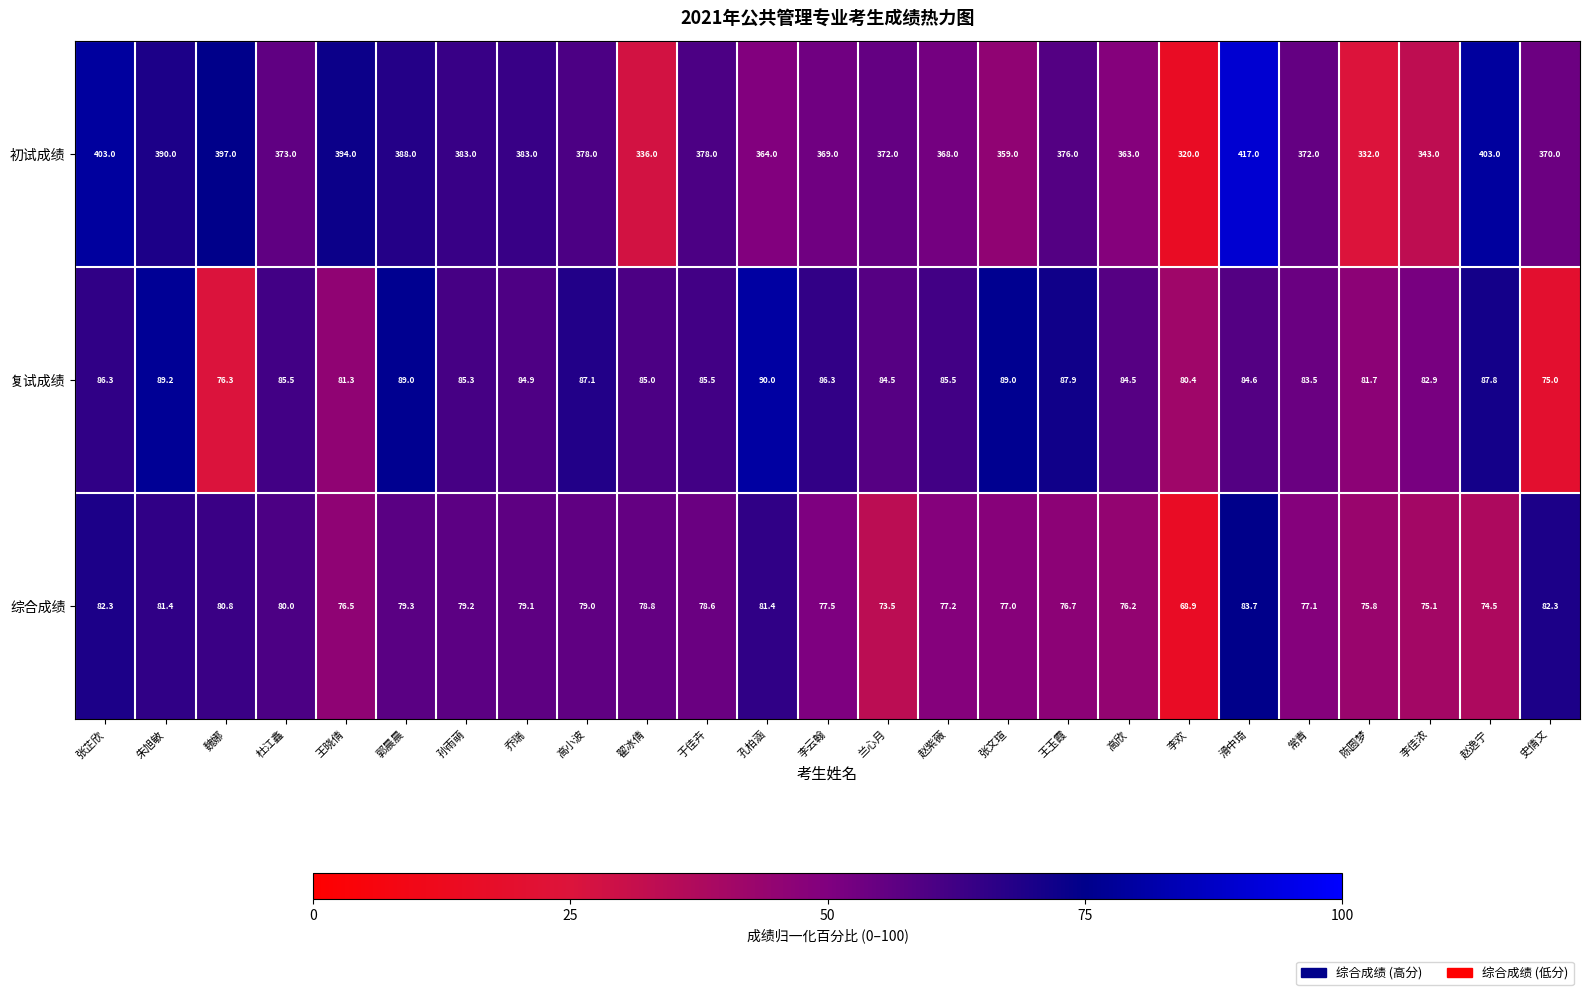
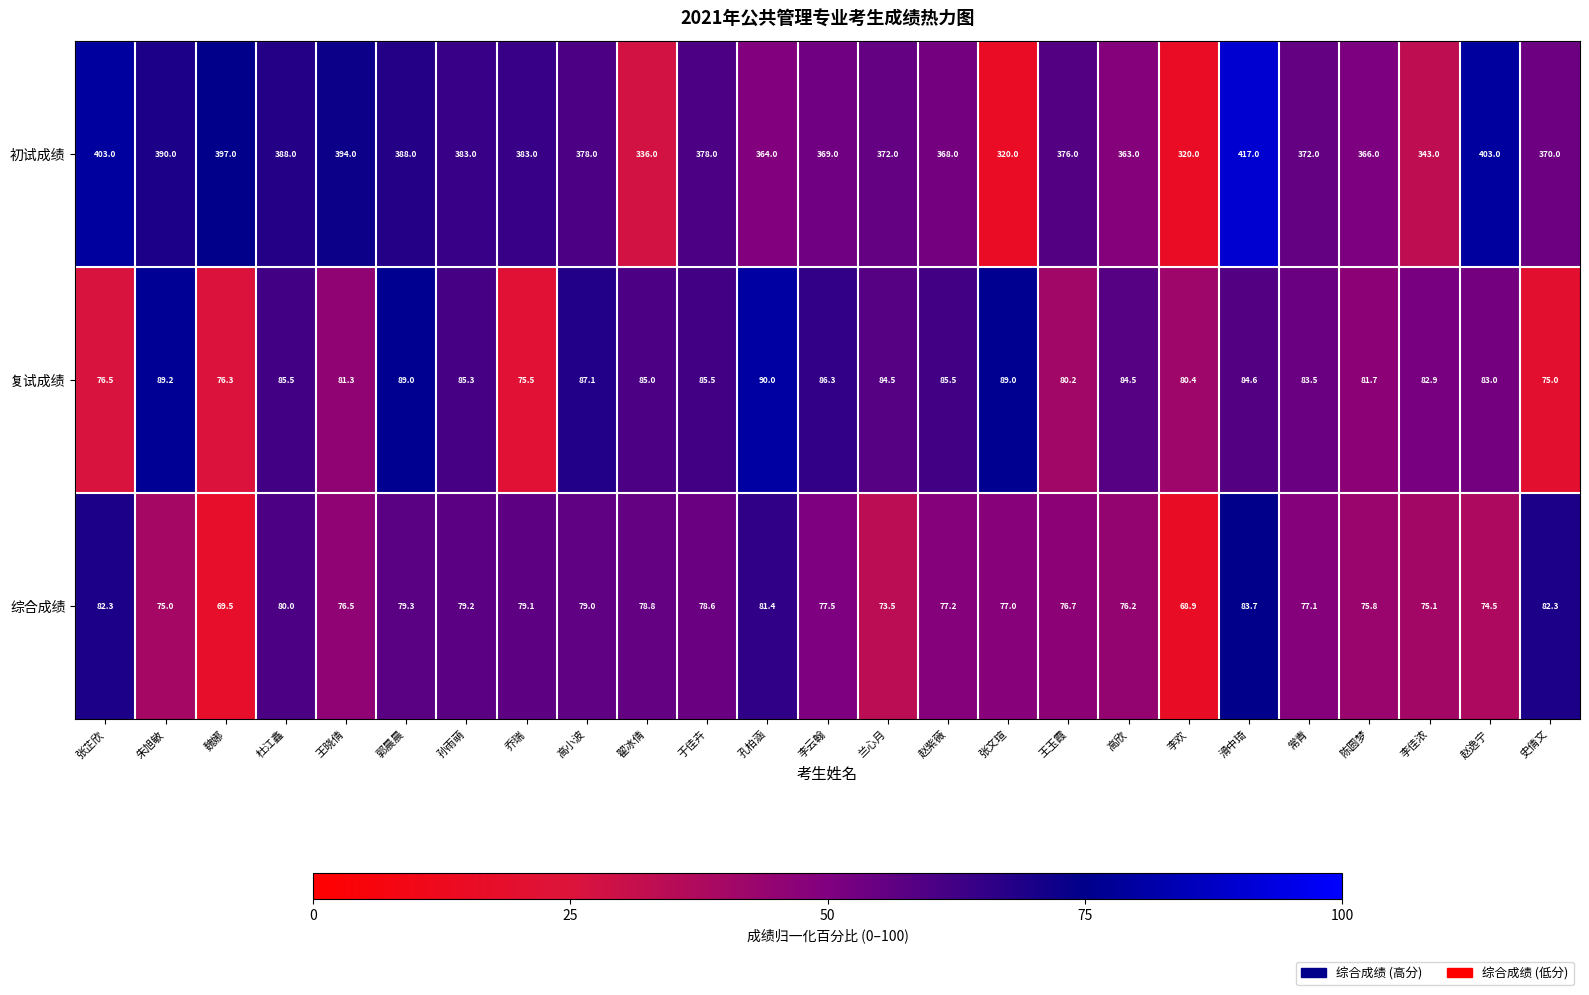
  {
    "初试成绩": {
      "张芷欣": 403.0,
      "朱旭敏": 390.0,
      "魏娜": 397.0,
-     "杜江鑫": 373.0,
+     "杜江鑫": 388.0,
      "王晓倩": 394.0,
      "郭晨晨": 388.0,
      "孙雨萌": 383.0,
      "乔瑞": 383.0,
      "高小波": 378.0,
      "翟冰倩": 336.0,
      "于佳卉": 378.0,
      "孔柏涵": 364.0,
      "李云翰": 369.0,
      "兰心月": 372.0,
      "赵紫薇": 368.0,
-     "张文瑄": 359.0,
+     "张文瑄": 320.0,
      "王玉霞": 376.0,
      "高欣": 363.0,
      "李欢": 320.0,
      "滑中琦": 417.0,
      "常青": 372.0,
-     "陈圆梦": 332.0,
+     "陈圆梦": 366.0,
      "李佳浓": 343.0,
      "赵逸宁": 403.0,
      "史倩文": 370.0
    },
    "复试成绩": {
-     "张芷欣": 86.3,
+     "张芷欣": 76.5,
      "朱旭敏": 89.2,
      "魏娜": 76.3,
      "杜江鑫": 85.5,
      "王晓倩": 81.3,
      "郭晨晨": 89.0,
      "孙雨萌": 85.3,
-     "乔瑞": 84.9,
+     "乔瑞": 75.5,
      "高小波": 87.1,
      "翟冰倩": 85.0,
      "于佳卉": 85.5,
      "孔柏涵": 90.0,
      "李云翰": 86.3,
      "兰心月": 84.5,
      "赵紫薇": 85.5,
      "张文瑄": 89.0,
-     "王玉霞": 87.9,
+     "王玉霞": 80.2,
      "高欣": 84.5,
      "李欢": 80.4,
      "滑中琦": 84.6,
      "常青": 83.5,
      "陈圆梦": 81.7,
      "李佳浓": 82.9,
-     "赵逸宁": 87.8,
+     "赵逸宁": 83.0,
      "史倩文": 75.0
    },
    "综合成绩": {
      "张芷欣": 82.3,
-     "朱旭敏": 81.4,
-     "魏娜": 80.8,
+     "朱旭敏": 75.0,
+     "魏娜": 69.5,
      "杜江鑫": 80.0,
      "王晓倩": 76.5,
      "郭晨晨": 79.3,
      "孙雨萌": 79.2,
      "乔瑞": 79.1,
      "高小波": 79.0,
      "翟冰倩": 78.8,
      "于佳卉": 78.6,
      "孔柏涵": 81.4,
      "李云翰": 77.5,
      "兰心月": 73.5,
      "赵紫薇": 77.2,
      "张文瑄": 77.0,
      "王玉霞": 76.7,
      "高欣": 76.2,
      "李欢": 68.9,
      "滑中琦": 83.7,
      "常青": 77.1,
      "陈圆梦": 75.8,
      "李佳浓": 75.1,
      "赵逸宁": 74.5,
      "史倩文": 82.3
    }
  }
